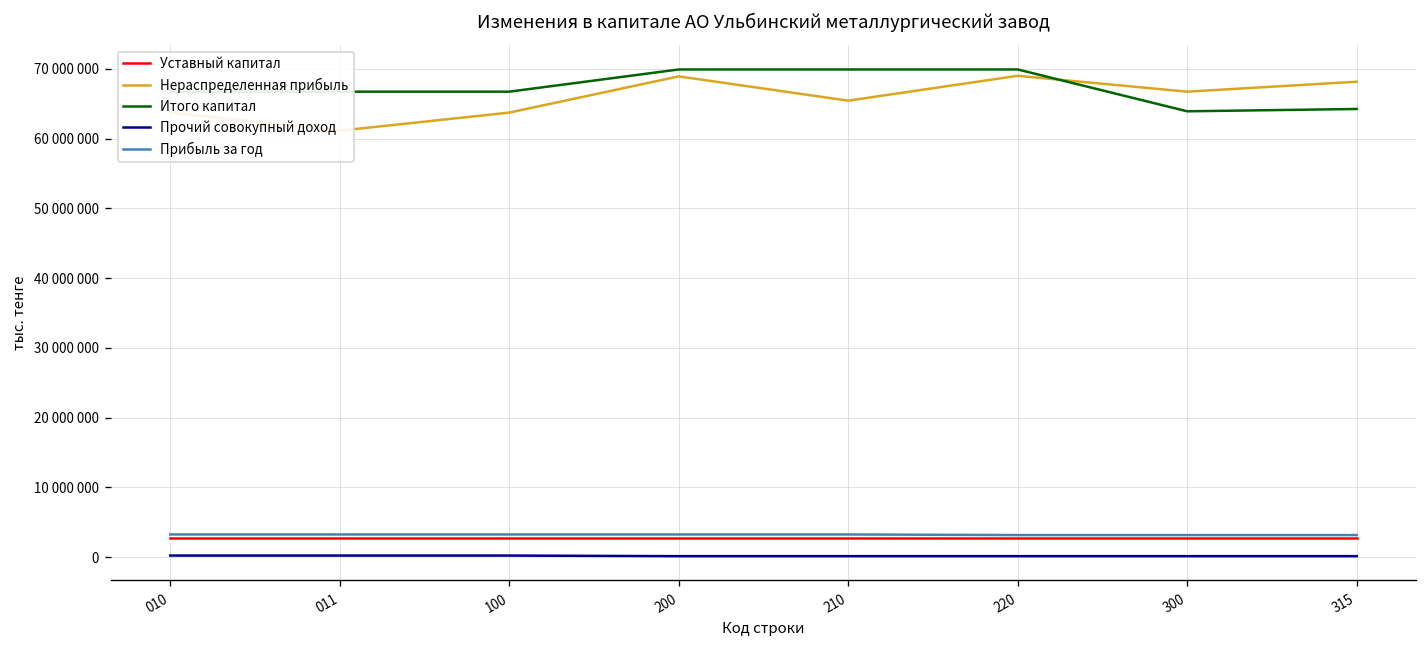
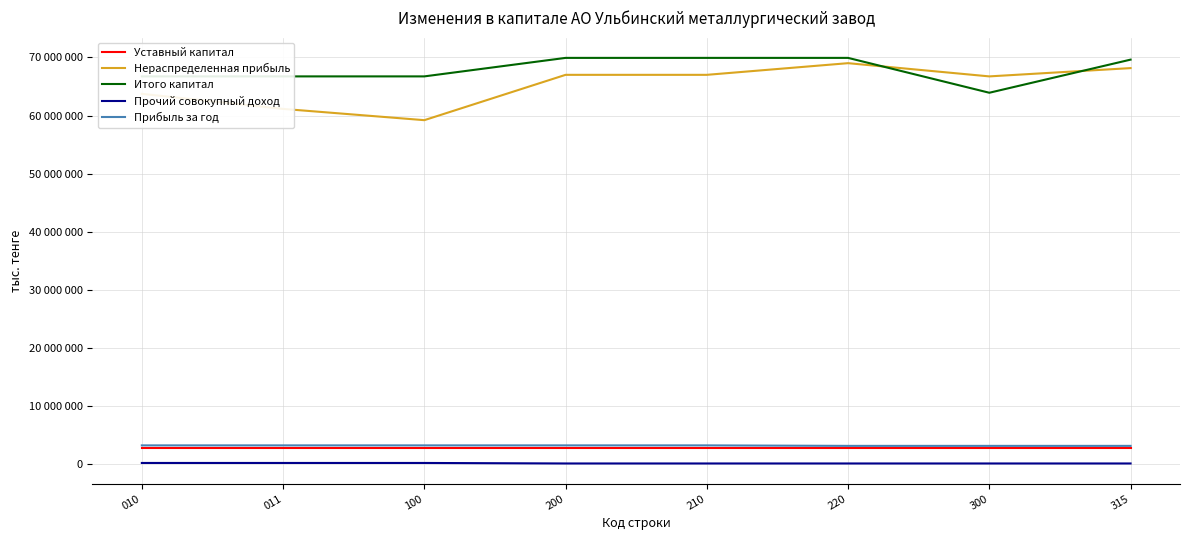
  {
    "Уставный капитал": {
      "010": 3000000,
      "011": 3000000,
      "100": 3000000,
      "200": 3000000,
      "210": 3000000
    },
    "Нераспределенная прибыль": {
-     "100": 64000000,
-     "200": 69000000,
-     "210": 65000000,
+     "100": 59000000,
+     "200": 67000000,
+     "210": 67000000,
      "220": 69000000,
      "300": 67000000,
      "315": 68000000
    },
    "Итого капитал": {
      "100": 67000000,
      "200": 70000000,
      "210": 70000000,
      "220": 70000000,
      "300": 64000000,
-     "315": 64000000
+     "315": 70000000
    },
    "Прочий совокупный доход": {
      "010": 0,
      "011": 0,
      "100": 0,
      "200": 0,
      "210": 0,
      "220": 0,
      "300": 0,
      "315": 0
    },
    "Прибыль за год": {
      "010": 3000000,
      "011": 3000000,
      "100": 3000000,
      "200": 3000000,
      "210": 3000000
    }
  }
